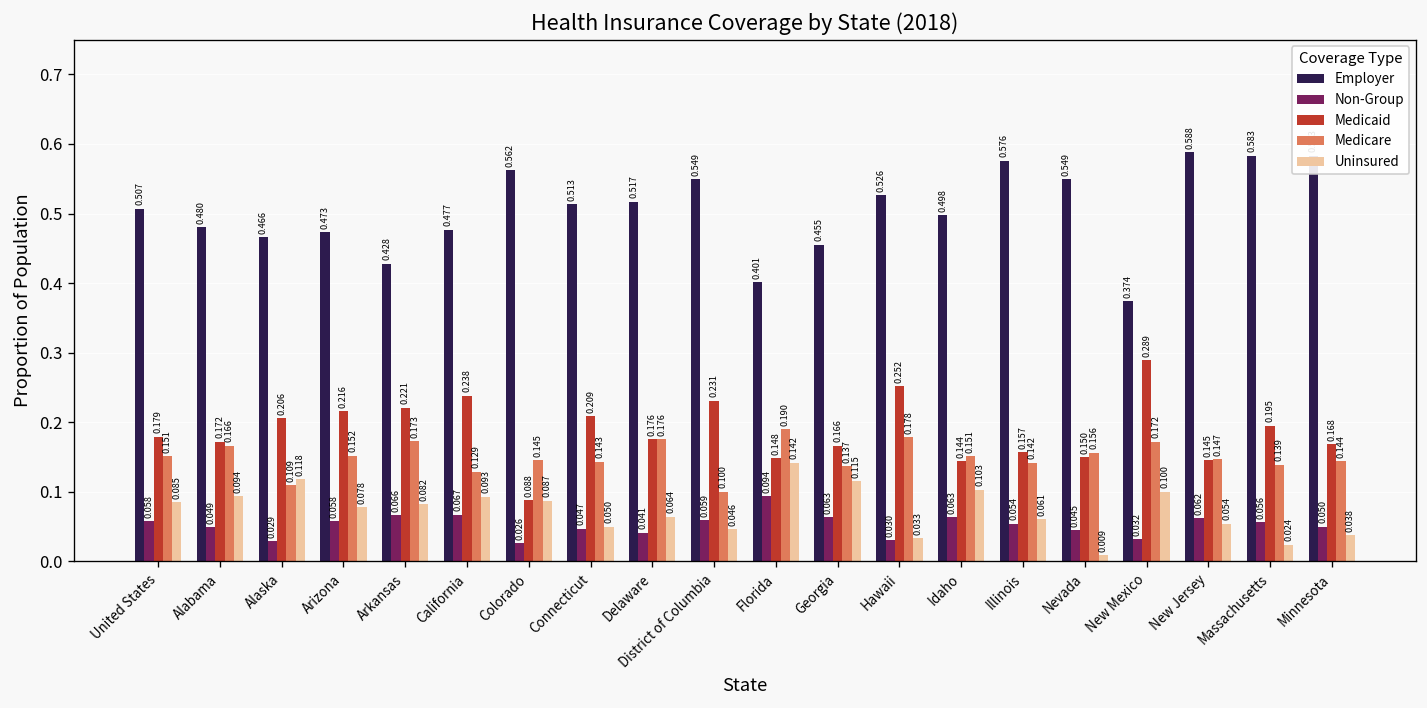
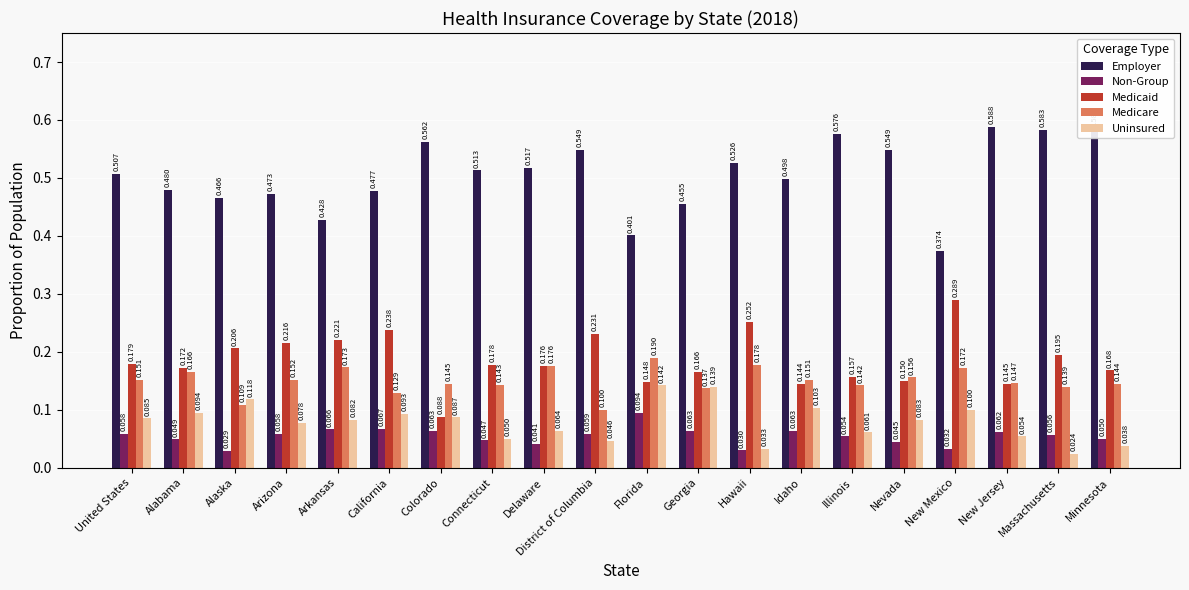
  {
    "Employer": {
      "United States": 0.507,
      "Alabama": 0.480,
      "Alaska": 0.466,
      "Arizona": 0.473,
      "Arkansas": 0.428,
      "California": 0.477,
      "Colorado": 0.562,
      "Connecticut": 0.513,
      "Delaware": 0.517,
      "District of Columbia": 0.549,
      "Florida": 0.401,
      "Georgia": 0.455,
      "Hawaii": 0.526,
      "Idaho": 0.498,
      "Illinois": 0.576,
      "Nevada": 0.549,
      "New Mexico": 0.374,
      "New Jersey": 0.588,
      "Massachusetts": 0.583
    },
    "Non-Group": {
      "United States": 0.058,
      "Alabama": 0.049,
      "Alaska": 0.029,
      "Arizona": 0.058,
      "Arkansas": 0.066,
      "California": 0.067,
-     "Colorado": 0.026,
+     "Colorado": 0.063,
      "Connecticut": 0.047,
      "Delaware": 0.041,
      "District of Columbia": 0.059,
      "Florida": 0.094,
      "Georgia": 0.063,
      "Hawaii": 0.030,
      "Idaho": 0.063,
      "Illinois": 0.054,
      "Nevada": 0.045,
      "New Mexico": 0.032,
      "New Jersey": 0.062,
      "Massachusetts": 0.056,
      "Minnesota": 0.050
    },
    "Medicaid": {
      "United States": 0.179,
      "Alabama": 0.172,
      "Alaska": 0.206,
      "Arizona": 0.216,
      "Arkansas": 0.221,
      "California": 0.238,
      "Colorado": 0.088,
-     "Connecticut": 0.209,
+     "Connecticut": 0.178,
      "Delaware": 0.176,
      "District of Columbia": 0.231,
      "Florida": 0.148,
      "Georgia": 0.166,
      "Hawaii": 0.252,
      "Idaho": 0.144,
      "Illinois": 0.157,
      "Nevada": 0.150,
      "New Mexico": 0.289,
      "New Jersey": 0.145,
      "Massachusetts": 0.195,
      "Minnesota": 0.168
    },
    "Medicare": {
      "United States": 0.151,
      "Alabama": 0.166,
      "Alaska": 0.109,
      "Arizona": 0.152,
      "Arkansas": 0.173,
      "California": 0.129,
      "Colorado": 0.145,
      "Connecticut": 0.143,
      "Delaware": 0.176,
      "District of Columbia": 0.100,
      "Florida": 0.190,
      "Georgia": 0.137,
      "Hawaii": 0.178,
      "Idaho": 0.151,
      "Illinois": 0.142,
      "Nevada": 0.156,
      "New Mexico": 0.172,
      "New Jersey": 0.147,
      "Massachusetts": 0.139,
      "Minnesota": 0.144
    },
    "Uninsured": {
      "United States": 0.085,
      "Alabama": 0.094,
      "Alaska": 0.118,
      "Arizona": 0.078,
      "Arkansas": 0.082,
      "California": 0.093,
      "Colorado": 0.087,
      "Connecticut": 0.050,
      "Delaware": 0.064,
      "District of Columbia": 0.046,
      "Florida": 0.142,
-     "Georgia": 0.115,
+     "Georgia": 0.139,
      "Hawaii": 0.033,
      "Idaho": 0.103,
      "Illinois": 0.061,
-     "Nevada": 0.009,
+     "Nevada": 0.083,
      "New Mexico": 0.100,
      "New Jersey": 0.054,
      "Massachusetts": 0.024,
      "Minnesota": 0.038
    }
  }
